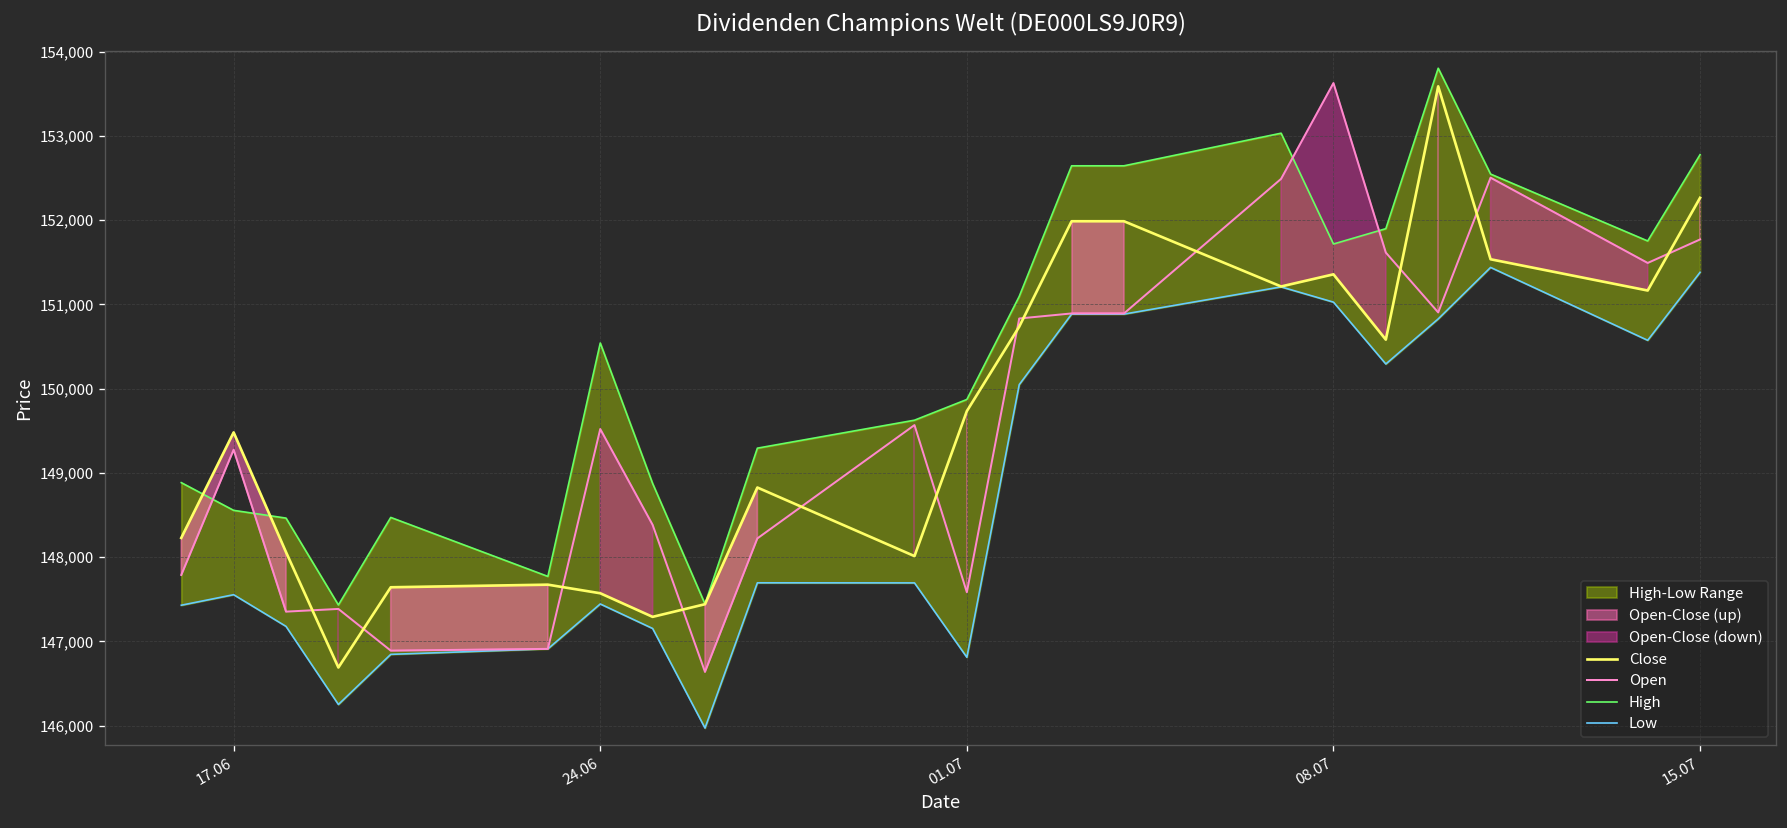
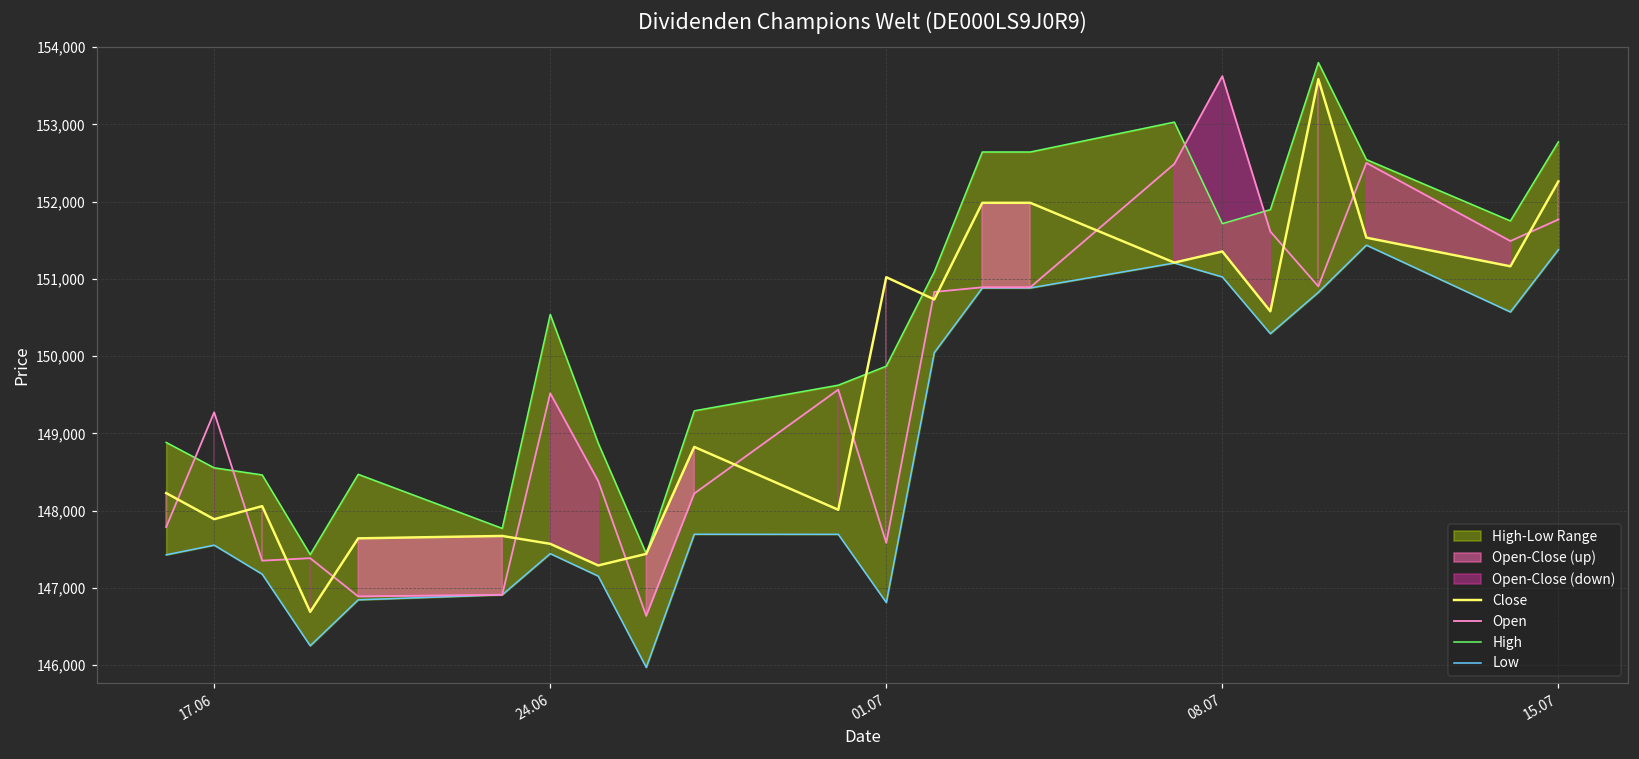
  {
    "Close": {
-     "17.06": "149,500",
+     "17.06": "147,900",
      "24.06": "147,600",
-     "01.07": "149,700",
+     "01.07": "151,000",
      "08.07": "151,400",
      "15.07": "152,300"
    },
    "Open": {
      "17.06": "149,300",
      "24.06": "149,500",
      "01.07": "147,600",
      "08.07": "153,600",
      "15.07": "151,800"
    },
    "High-Low Range": {
      "17.06": "148,600",
      "24.06": "150,500",
      "01.07": "149,900",
      "08.07": "151,700",
      "15.07": "152,800"
    },
    "Low": {
      "17.06": "147,600",
      "24.06": "147,400",
      "01.07": "146,800",
      "08.07": "151,000",
      "15.07": "151,400"
    }
  }
